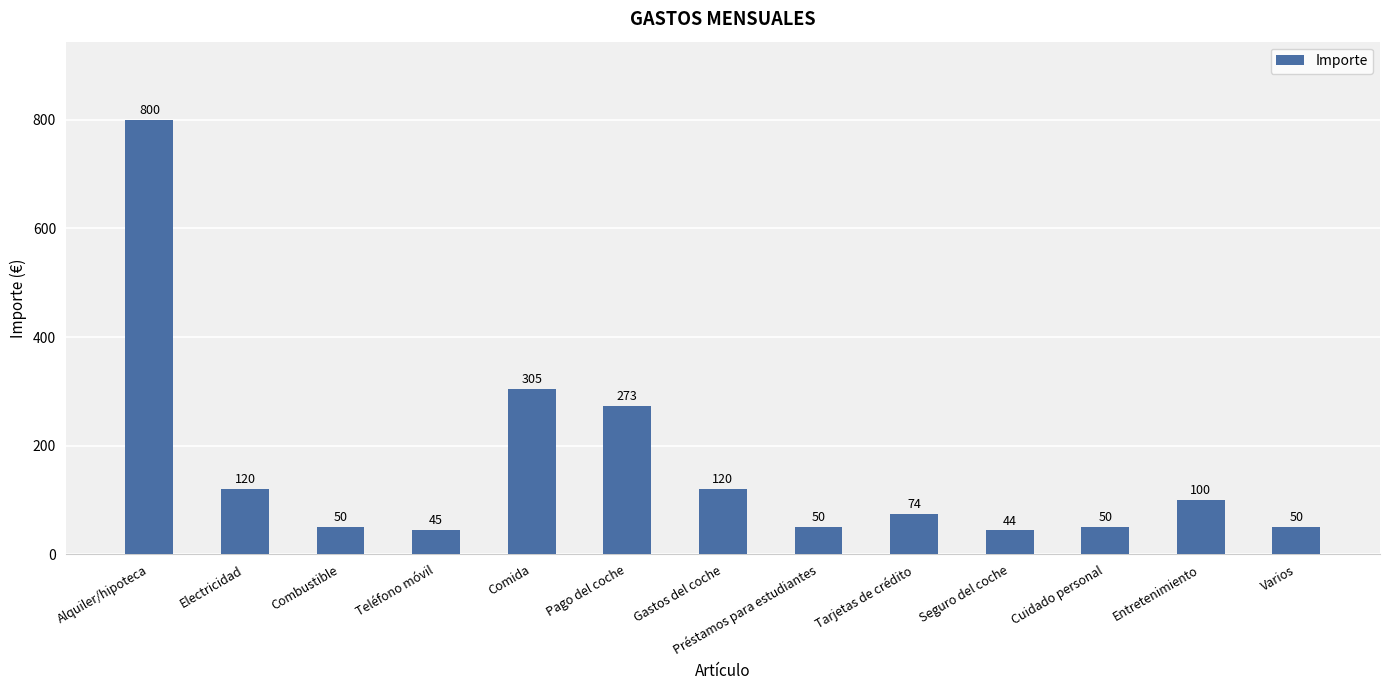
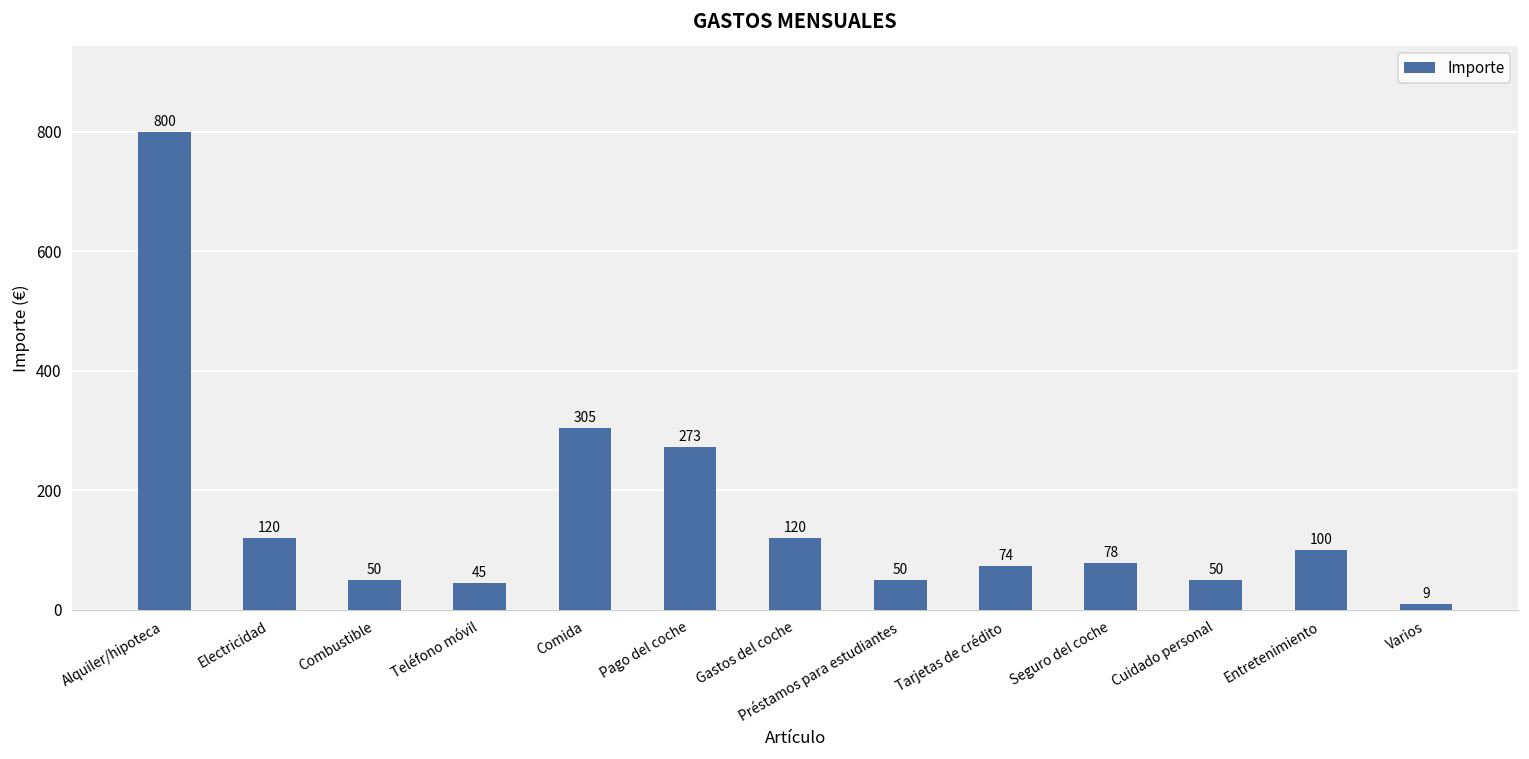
  {
    "Alquiler/hipoteca": 800,
    "Electricidad": 120,
    "Combustible": 50,
    "Teléfono móvil": 45,
    "Comida": 305,
    "Pago del coche": 273,
    "Gastos del coche": 120,
    "Préstamos para estudiantes": 50,
    "Tarjetas de crédito": 74,
-   "Seguro del coche": 44,
+   "Seguro del coche": 78,
    "Cuidado personal": 50,
    "Entretenimiento": 100,
-   "Varios": 50
+   "Varios": 9
  }
